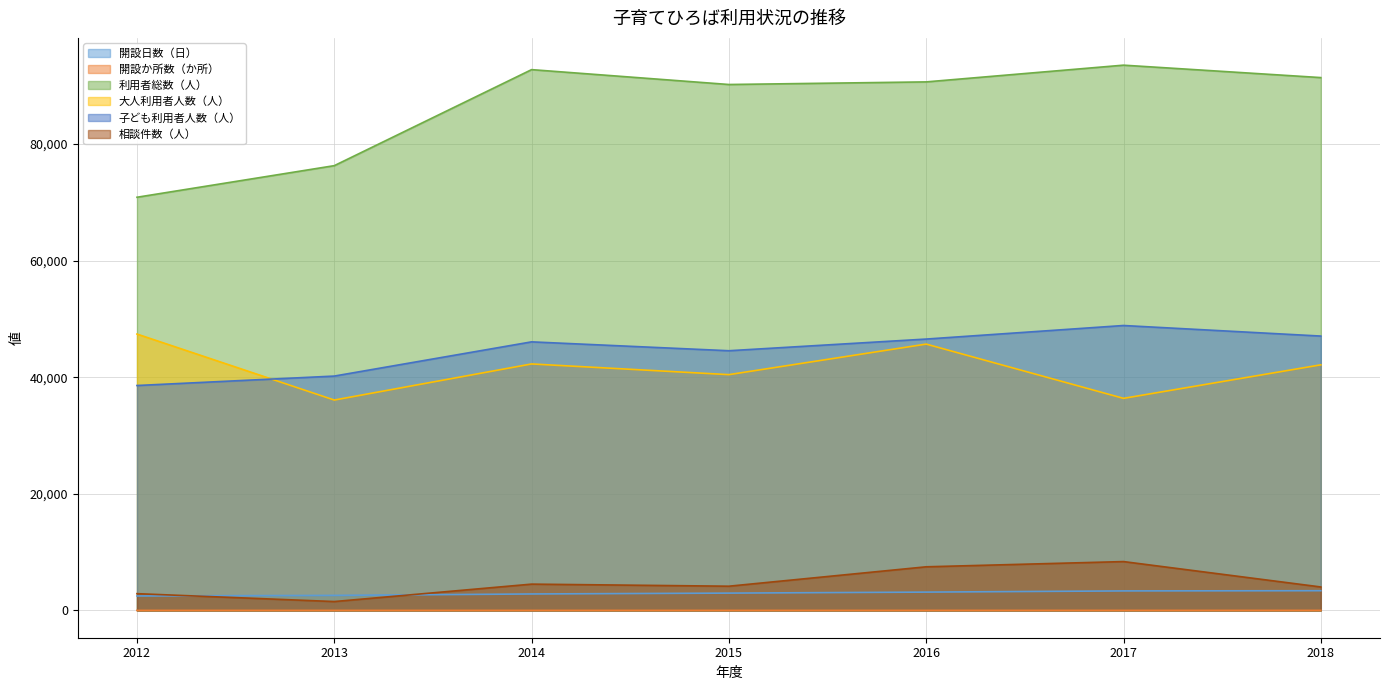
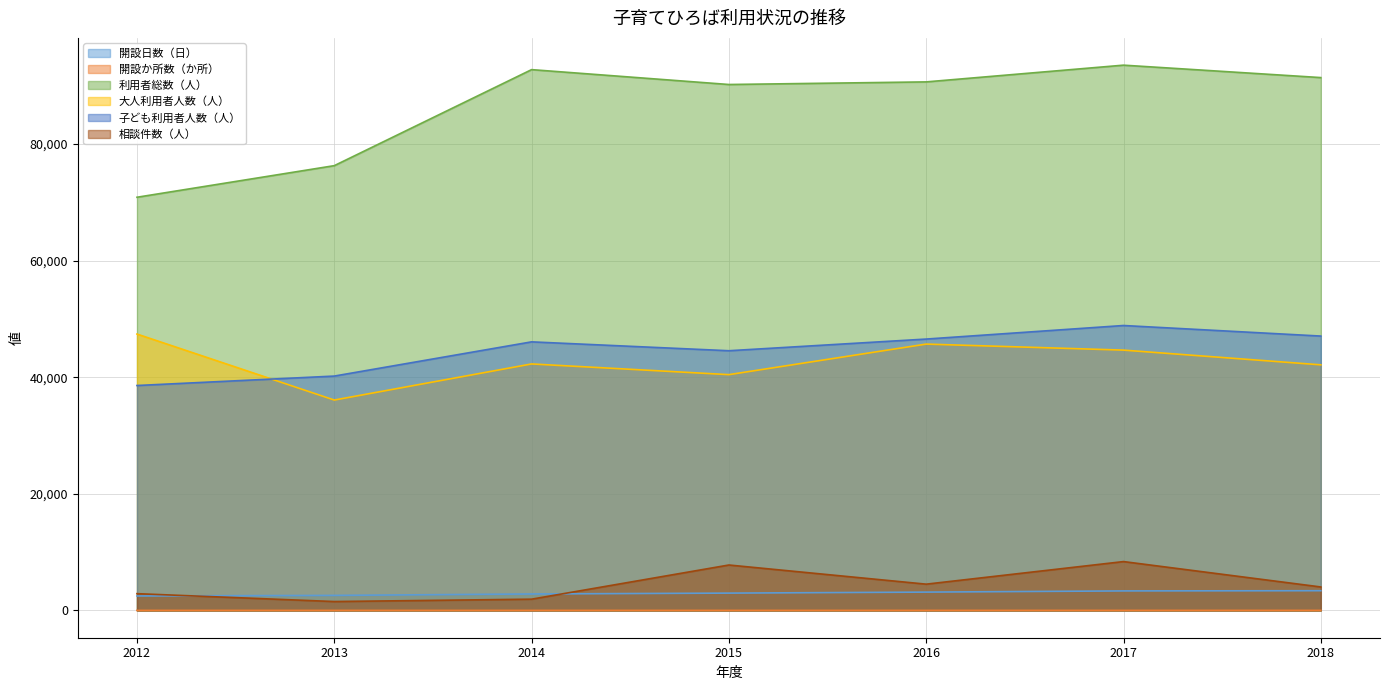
  {
    "開設か所数（か所）": {
      "2012": "0",
      "2013": "0",
      "2014": "0",
      "2015": "0",
      "2016": "0",
      "2017": "0",
      "2018": "0"
    },
    "利用者総数（人）": {
      "2012": "71,000",
      "2013": "76,000",
      "2014": "93,000",
      "2015": "90,000",
      "2016": "91,000",
      "2017": "94,000",
      "2018": "91,000"
    },
    "大人利用者人数（人）": {
      "2012": "47,000",
      "2013": "36,000",
      "2014": "42,000",
      "2015": "40,000",
      "2016": "46,000",
-     "2017": "36,000",
+     "2017": "45,000",
      "2018": "42,000"
    },
    "相談件数（人）": {
      "2013": "2,000",
-     "2014": "5,000",
-     "2015": "4,000",
-     "2016": "7,000",
+     "2014": "2,000",
+     "2015": "8,000",
+     "2016": "5,000",
      "2017": "8,000",
      "2018": "4,000"
    }
  }
